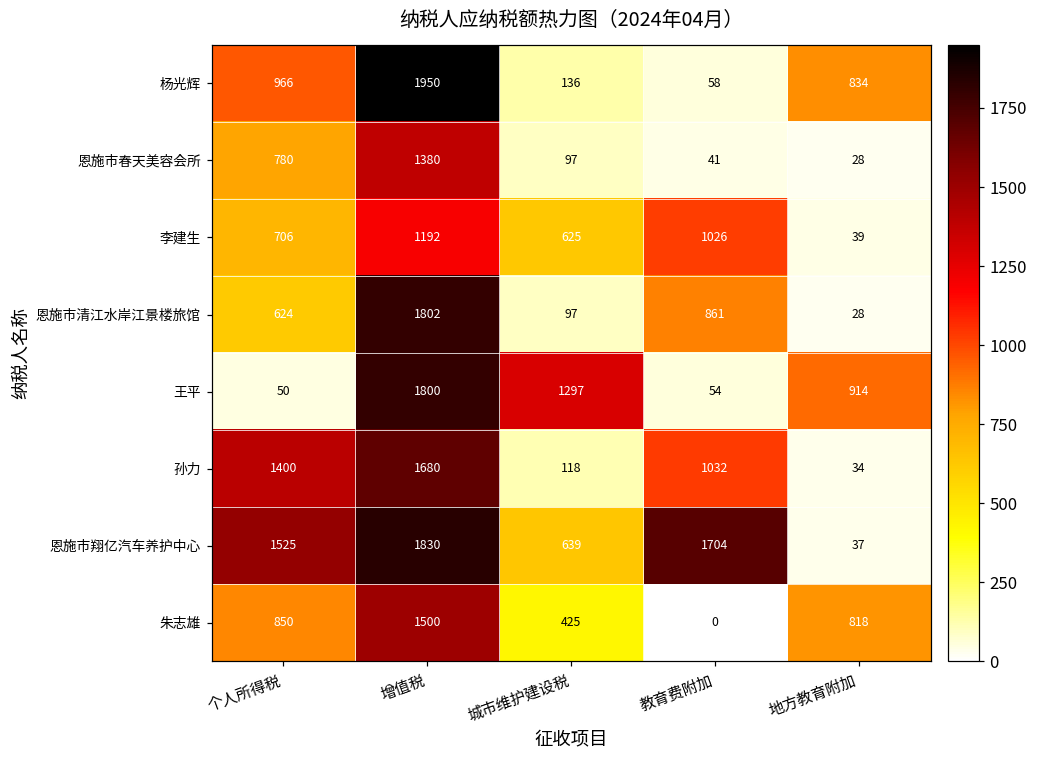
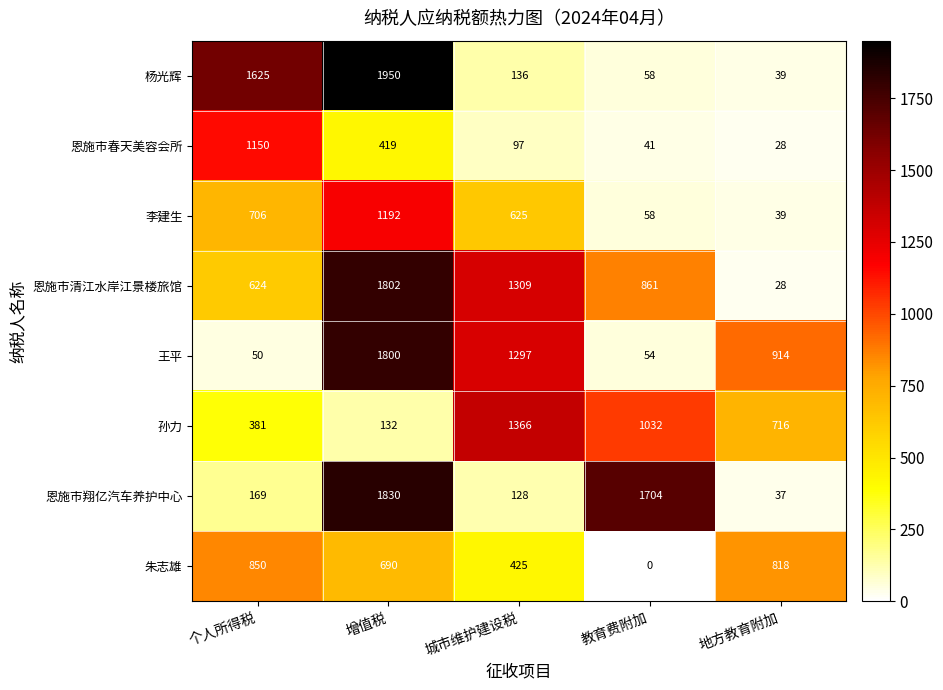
  {
    "杨光辉": {
-     "个人所得税": 966,
+     "个人所得税": 1625,
      "增值税": 1950,
      "城市维护建设税": 136,
      "教育费附加": 58,
-     "地方教育附加": 834
+     "地方教育附加": 39
    },
    "恩施市春天美容会所": {
-     "个人所得税": 780,
-     "增值税": 1380,
+     "个人所得税": 1150,
+     "增值税": 419,
      "城市维护建设税": 97,
      "教育费附加": 41,
      "地方教育附加": 28
    },
    "李建生": {
      "个人所得税": 706,
      "增值税": 1192,
      "城市维护建设税": 625,
-     "教育费附加": 1026,
+     "教育费附加": 58,
      "地方教育附加": 39
    },
    "恩施市清江水岸江景楼旅馆": {
      "个人所得税": 624,
      "增值税": 1802,
-     "城市维护建设税": 97,
+     "城市维护建设税": 1309,
      "教育费附加": 861,
      "地方教育附加": 28
    },
    "王平": {
      "个人所得税": 50,
      "增值税": 1800,
      "城市维护建设税": 1297,
      "教育费附加": 54,
      "地方教育附加": 914
    },
    "孙力": {
-     "个人所得税": 1400,
-     "增值税": 1680,
-     "城市维护建设税": 118,
+     "个人所得税": 381,
+     "增值税": 132,
+     "城市维护建设税": 1366,
      "教育费附加": 1032,
-     "地方教育附加": 34
+     "地方教育附加": 716
    },
    "恩施市翔亿汽车养护中心": {
-     "个人所得税": 1525,
+     "个人所得税": 169,
      "增值税": 1830,
-     "城市维护建设税": 639,
+     "城市维护建设税": 128,
      "教育费附加": 1704,
      "地方教育附加": 37
    },
    "朱志雄": {
      "个人所得税": 850,
-     "增值税": 1500,
+     "增值税": 690,
      "城市维护建设税": 425,
      "教育费附加": 0,
      "地方教育附加": 818
    }
  }
